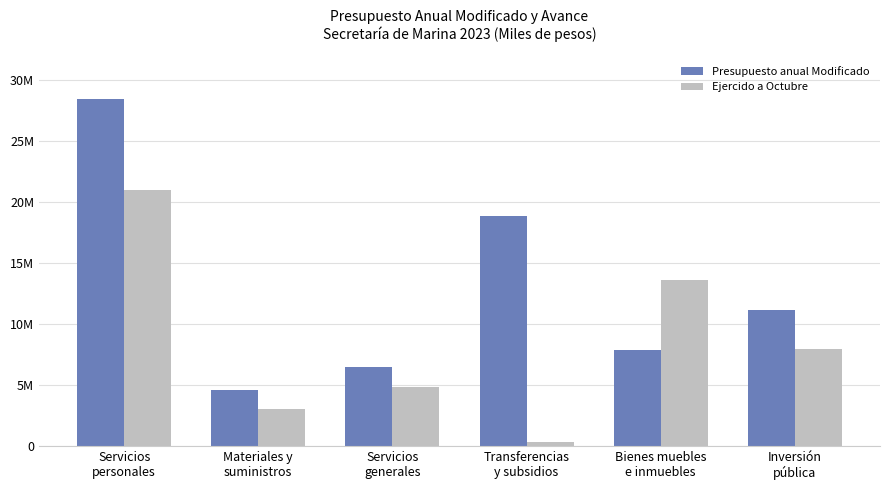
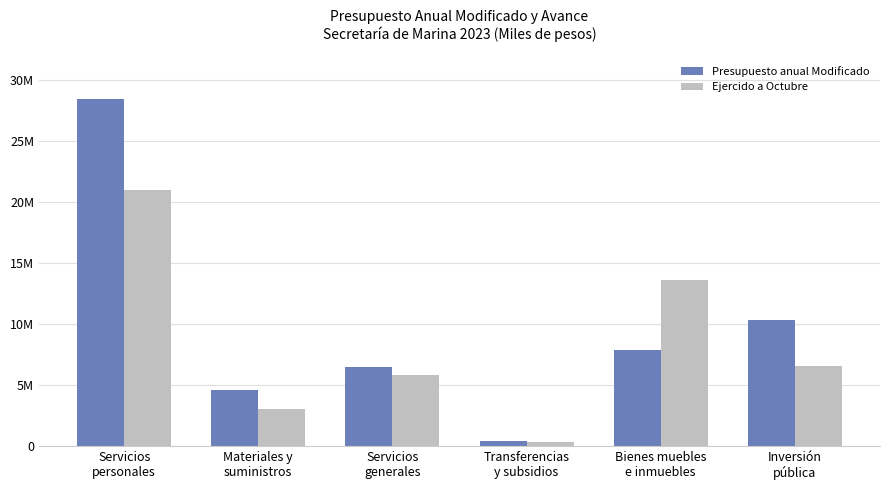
  {
    "Presupuesto anual Modificado": {
      "Servicios personales": 28500000,
      "Materiales y suministros": 4600000,
      "Servicios generales": 6500000,
-     "Transferencias y subsidios": 18900000,
+     "Transferencias y subsidios": 400000,
      "Bienes muebles e inmuebles": 7800000,
-     "Inversión pública": 11200000
+     "Inversión pública": 10300000
    },
    "Ejercido a Octubre": {
      "Servicios personales": 21000000,
      "Materiales y suministros": 3000000,
-     "Servicios generales": 4800000,
+     "Servicios generales": 5800000,
      "Transferencias y subsidios": 300000,
      "Bienes muebles e inmuebles": 13600000,
-     "Inversión pública": 8000000
+     "Inversión pública": 6500000
    }
  }
